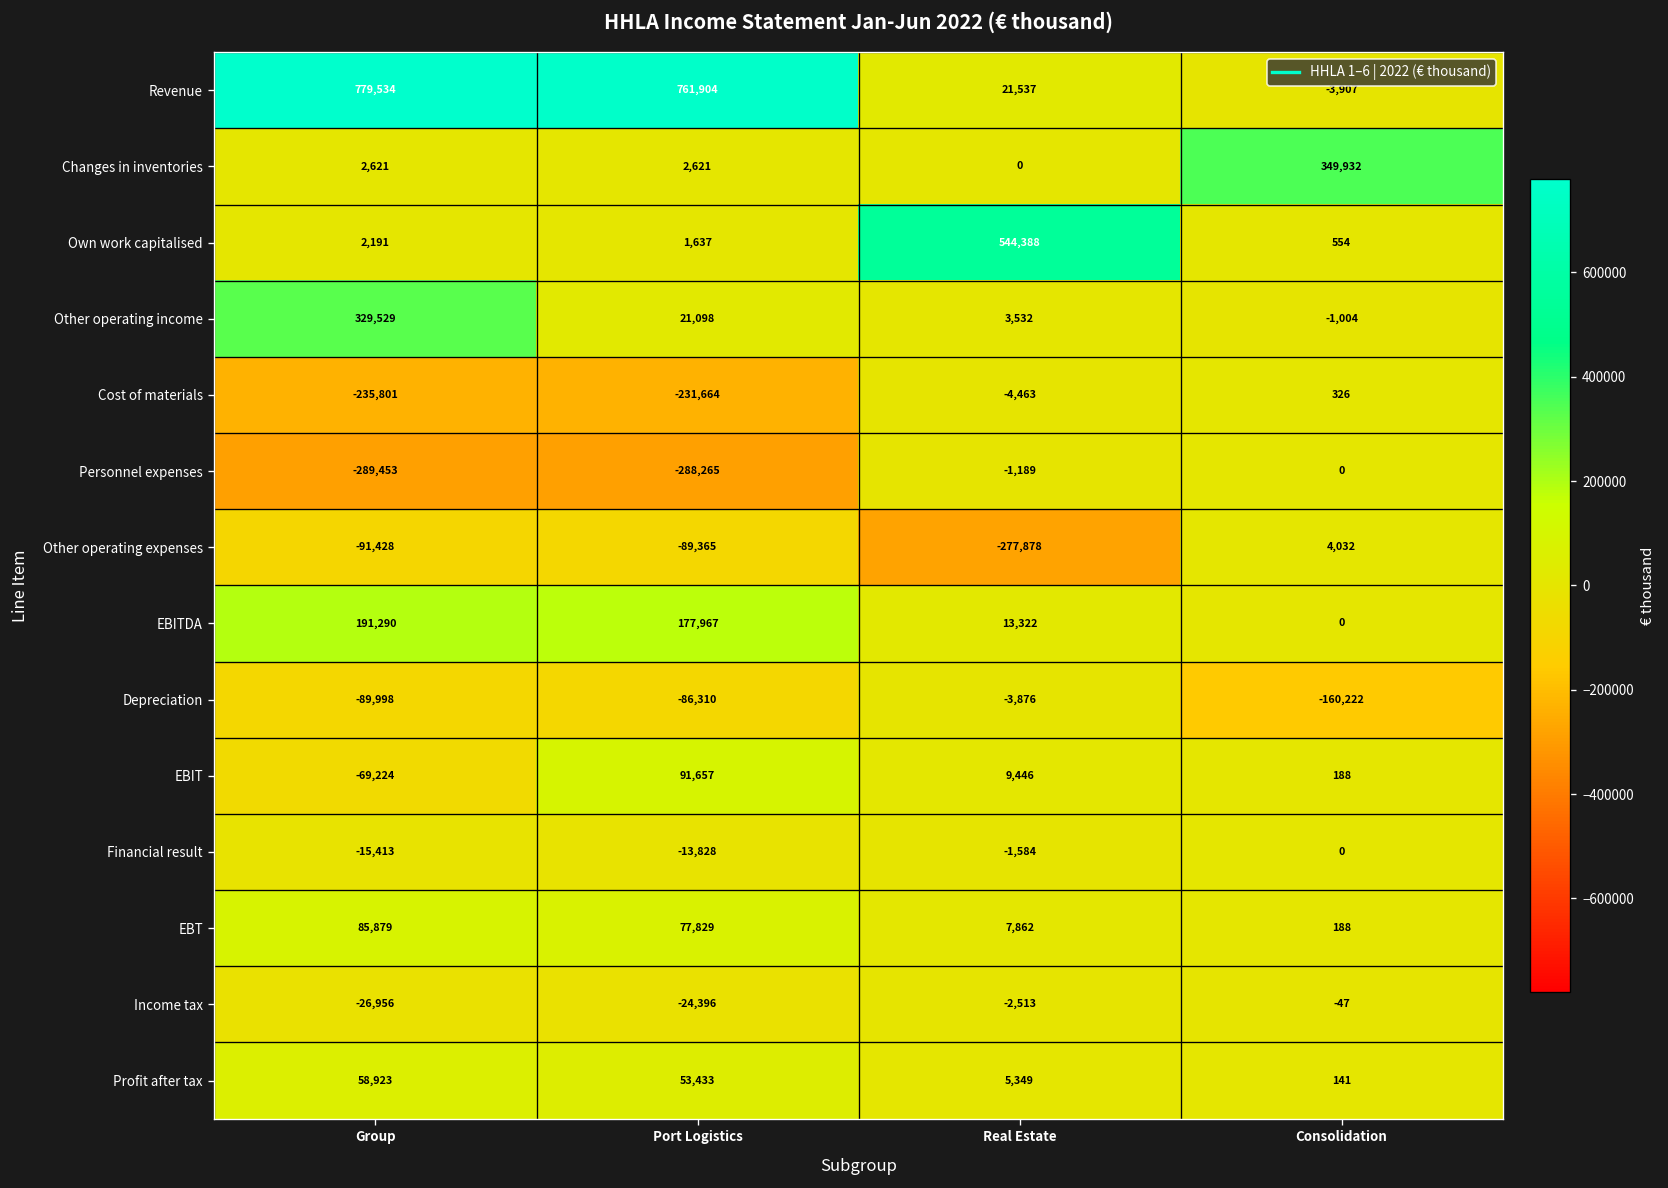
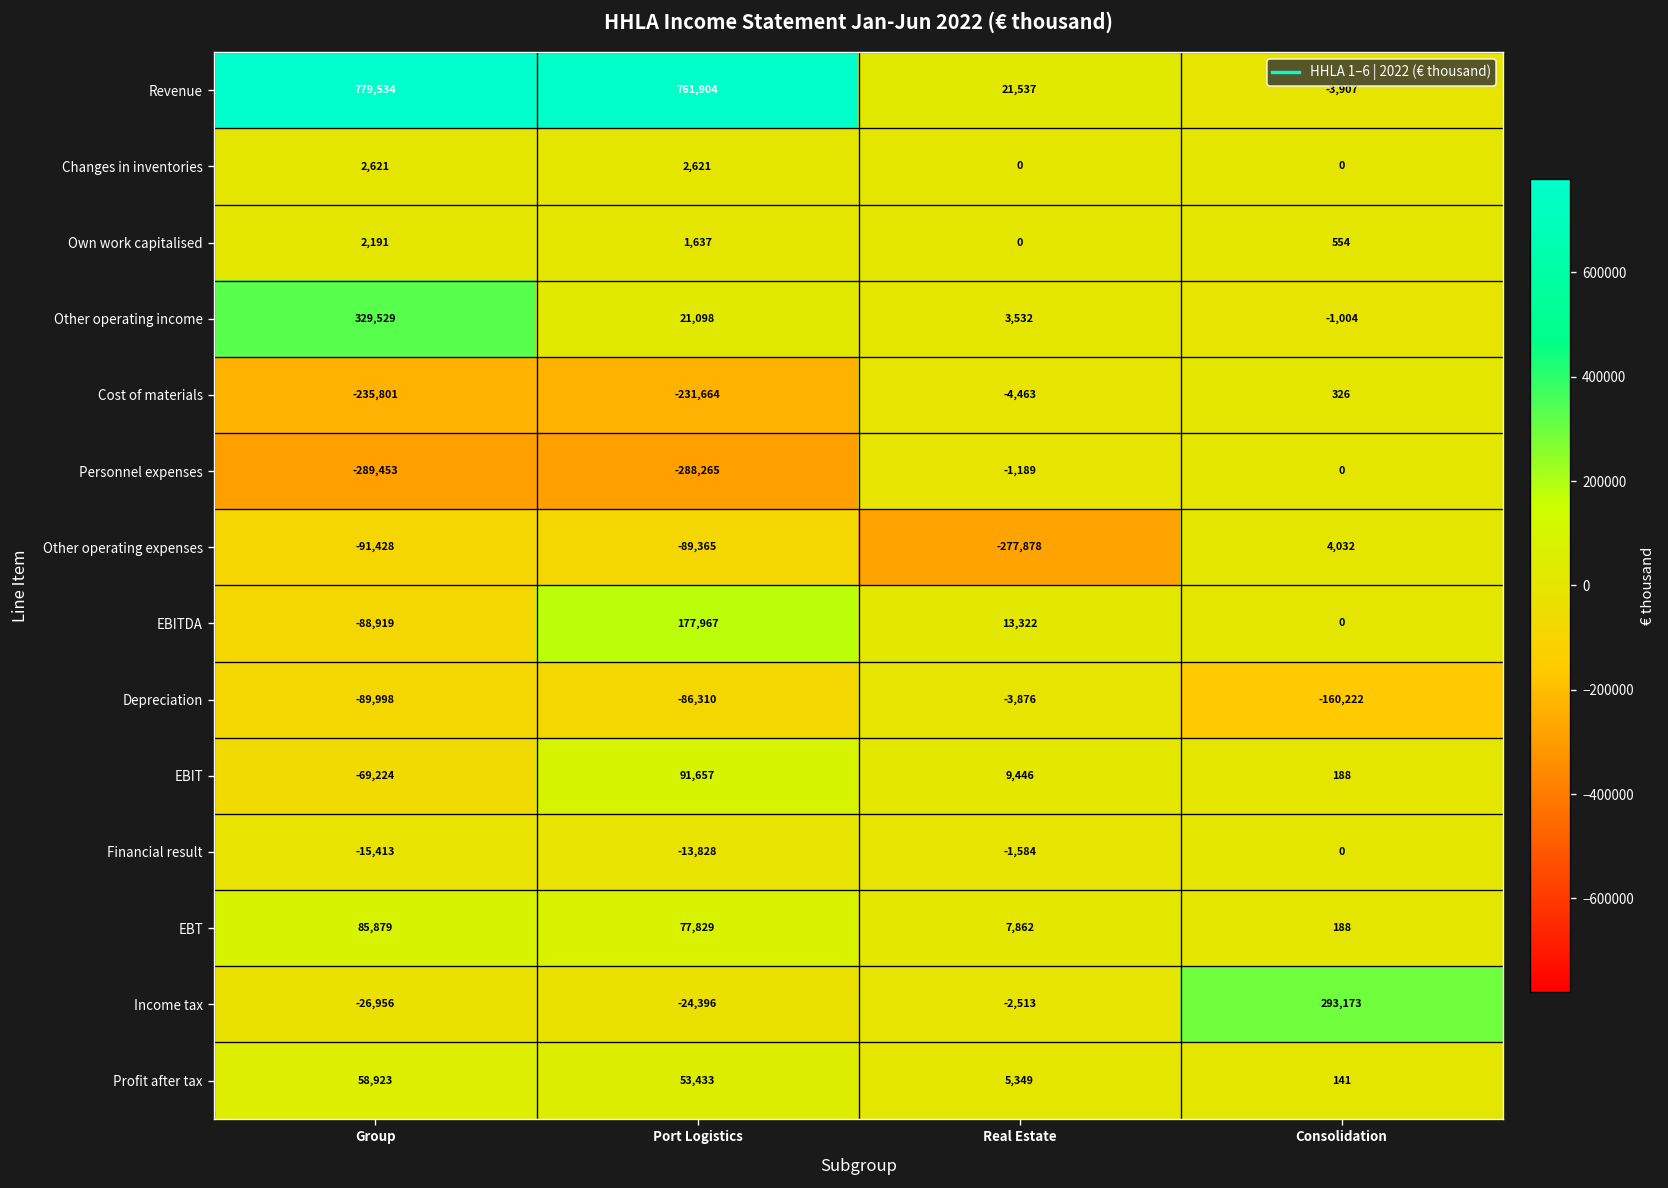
  {
    "Revenue": {
      "Group": "779,534",
      "Port Logistics": "761,904",
      "Real Estate": "21,537",
      "Consolidation": "-3,907"
    },
    "Changes in inventories": {
      "Group": "2,621",
      "Port Logistics": "2,621",
      "Real Estate": "0",
-     "Consolidation": "349,932"
+     "Consolidation": "0"
    },
    "Own work capitalised": {
      "Group": "2,191",
      "Port Logistics": "1,637",
-     "Real Estate": "544,388",
+     "Real Estate": "0",
      "Consolidation": "554"
    },
    "Other operating income": {
      "Group": "329,529",
      "Port Logistics": "21,098",
      "Real Estate": "3,532",
      "Consolidation": "-1,004"
    },
    "Cost of materials": {
      "Group": "-235,801",
      "Port Logistics": "-231,664",
      "Real Estate": "-4,463",
      "Consolidation": "326"
    },
    "Personnel expenses": {
      "Group": "-289,453",
      "Port Logistics": "-288,265",
      "Real Estate": "-1,189",
      "Consolidation": "0"
    },
    "Other operating expenses": {
      "Group": "-91,428",
      "Port Logistics": "-89,365",
      "Real Estate": "-277,878",
      "Consolidation": "4,032"
    },
    "EBITDA": {
-     "Group": "191,290",
+     "Group": "-88,919",
      "Port Logistics": "177,967",
      "Real Estate": "13,322",
      "Consolidation": "0"
    },
    "Depreciation": {
      "Group": "-89,998",
      "Port Logistics": "-86,310",
      "Real Estate": "-3,876",
      "Consolidation": "-160,222"
    },
    "EBIT": {
      "Group": "-69,224",
      "Port Logistics": "91,657",
      "Real Estate": "9,446",
      "Consolidation": "188"
    },
    "Financial result": {
      "Group": "-15,413",
      "Port Logistics": "-13,828",
      "Real Estate": "-1,584",
      "Consolidation": "0"
    },
    "EBT": {
      "Group": "85,879",
      "Port Logistics": "77,829",
      "Real Estate": "7,862",
      "Consolidation": "188"
    },
    "Income tax": {
      "Group": "-26,956",
      "Port Logistics": "-24,396",
      "Real Estate": "-2,513",
-     "Consolidation": "-47"
+     "Consolidation": "293,173"
    },
    "Profit after tax": {
      "Group": "58,923",
      "Port Logistics": "53,433",
      "Real Estate": "5,349",
      "Consolidation": "141"
    }
  }
